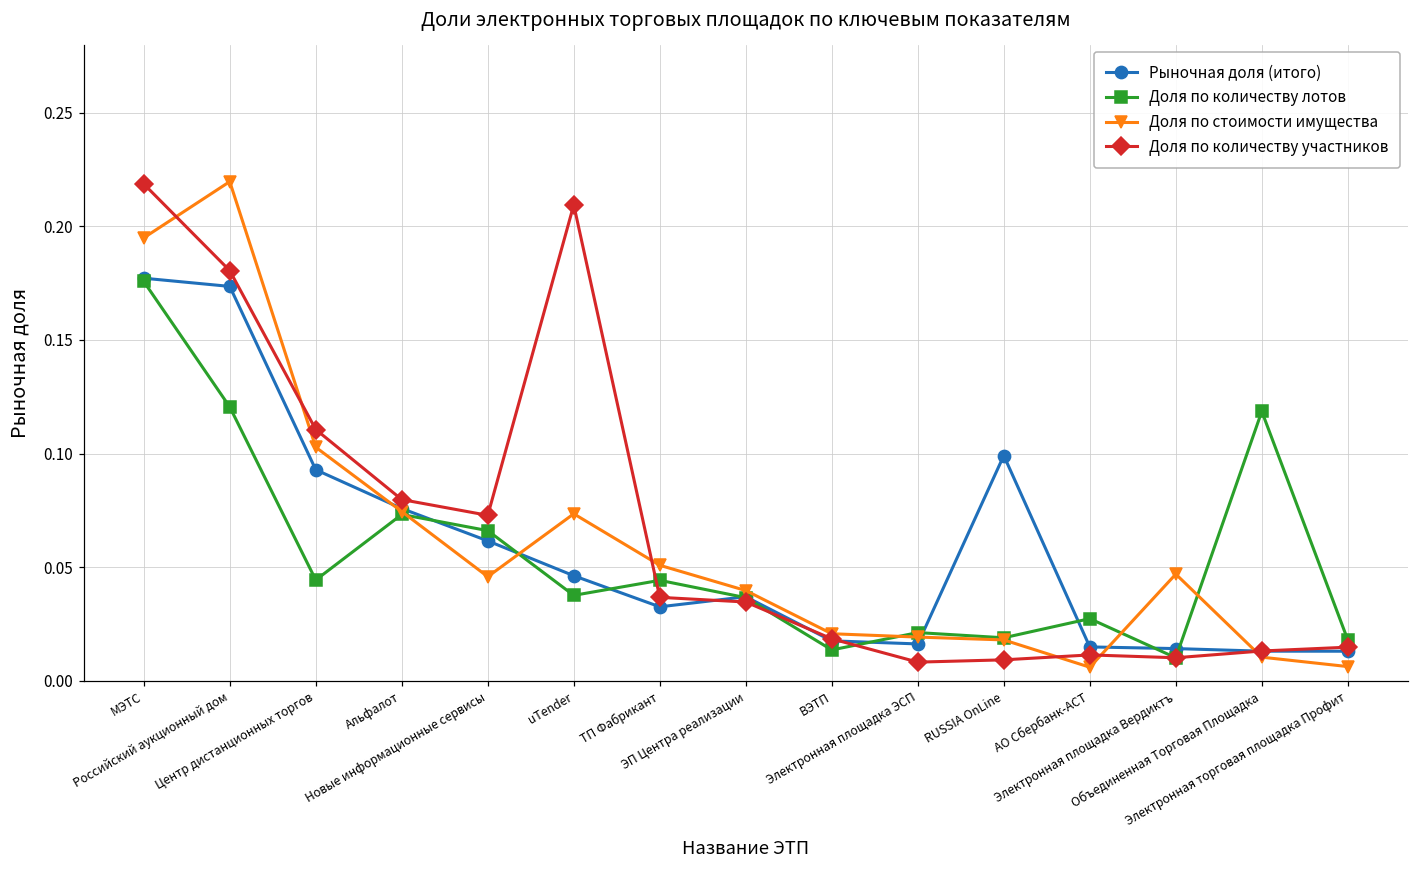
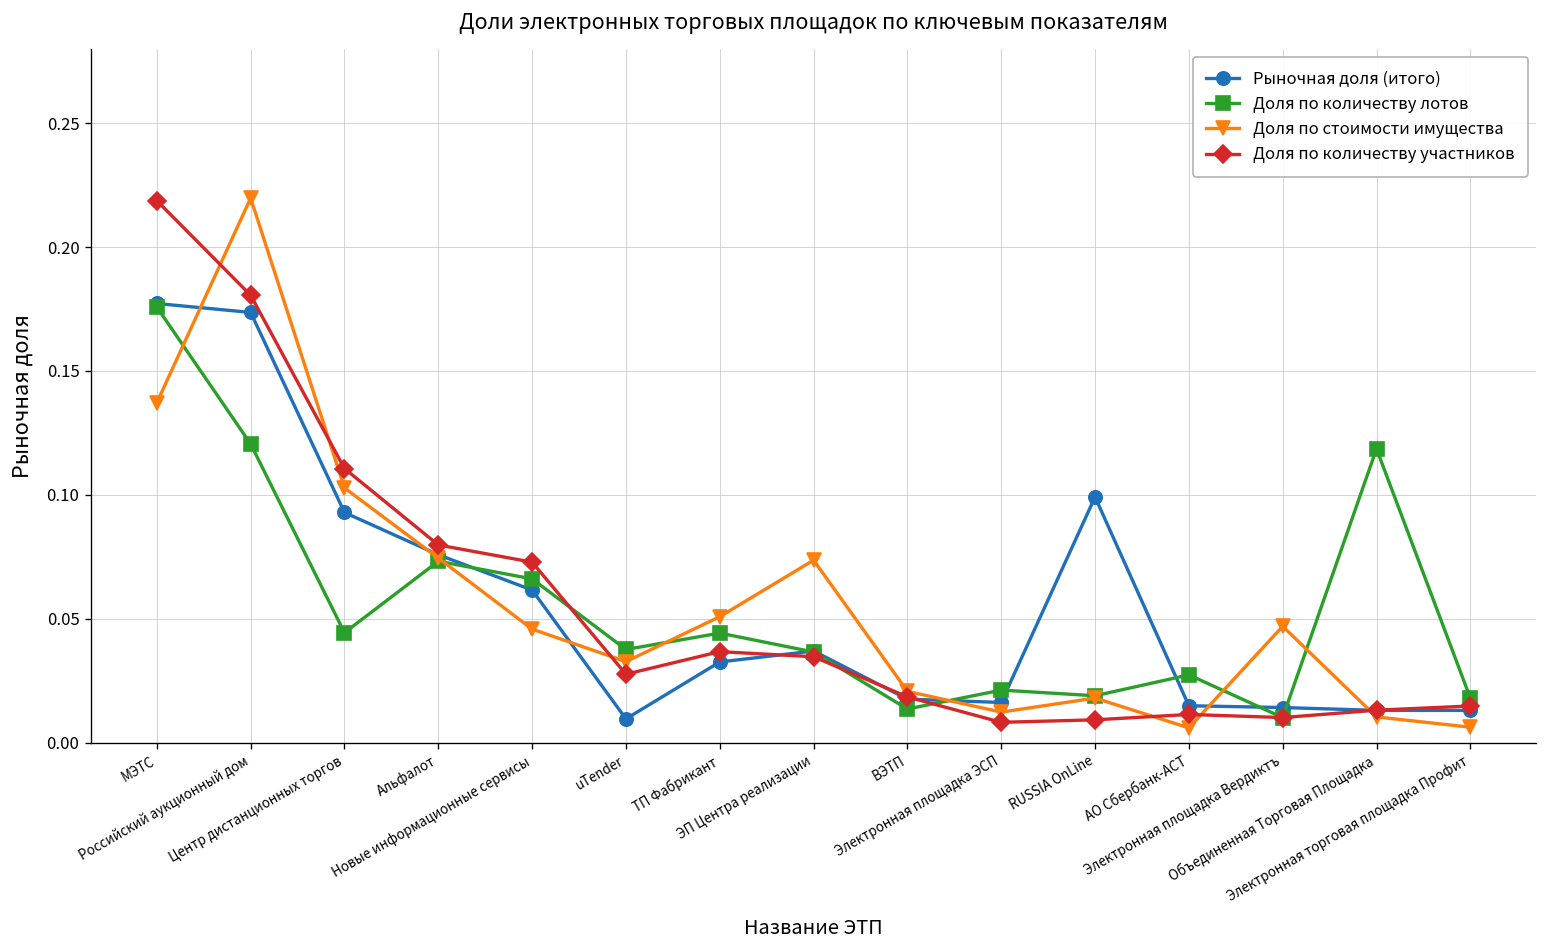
  {
    "Рыночная доля (итого)": {
      "МЭТС": 0.177,
      "Российский аукционный дом": 0.174,
      "Центр дистанционных торгов": 0.093,
      "Альфалот": 0.076,
      "Новые информационные сервисы": 0.062,
-     "uTender": 0.046,
+     "uTender": 0.010,
      "ТП Фабрикант": 0.033,
      "Электронная площадка ЭСП": 0.016,
      "RUSSIA OnLine": 0.099,
      "АО Сбербанк-АСТ": 0.015,
      "Электронная площадка Вердиктъ": 0.014,
      "Электронная торговая площадка Профит": 0.013
    },
    "Доля по количеству лотов": {
      "МЭТС": 0.176,
      "Российский аукционный дом": 0.121,
      "Центр дистанционных торгов": 0.044,
      "Альфалот": 0.073,
      "Новые информационные сервисы": 0.066,
      "uTender": 0.038,
      "ТП Фабрикант": 0.044,
      "ВЭТП": 0.014,
      "Электронная площадка ЭСП": 0.021,
      "АО Сбербанк-АСТ": 0.027,
      "Объединенная Торговая Площадка": 0.119,
      "Электронная торговая площадка Профит": 0.018
    },
    "Доля по стоимости имущества": {
-     "МЭТС": 0.195,
+     "МЭТС": 0.137,
      "Российский аукционный дом": 0.220,
      "Центр дистанционных торгов": 0.103,
      "Альфалот": 0.074,
      "Новые информационные сервисы": 0.046,
-     "uTender": 0.073,
+     "uTender": 0.033,
      "ТП Фабрикант": 0.051,
-     "ЭП Центра реализации": 0.040,
+     "ЭП Центра реализации": 0.074,
      "ВЭТП": 0.021,
-     "Электронная площадка ЭСП": 0.019,
+     "Электронная площадка ЭСП": 0.012,
      "АО Сбербанк-АСТ": 0.006,
      "Электронная площадка Вердиктъ": 0.047,
      "Объединенная Торговая Площадка": 0.010,
      "Электронная торговая площадка Профит": 0.006
    },
    "Доля по количеству участников": {
      "МЭТС": 0.219,
      "Российский аукционный дом": 0.181,
      "Центр дистанционных торгов": 0.111,
      "Альфалот": 0.080,
      "Новые информационные сервисы": 0.073,
-     "uTender": 0.209,
+     "uTender": 0.028,
      "ТП Фабрикант": 0.037,
      "ЭП Центра реализации": 0.035,
      "Электронная площадка ЭСП": 0.008,
      "RUSSIA OnLine": 0.009,
      "АО Сбербанк-АСТ": 0.011,
      "Электронная торговая площадка Профит": 0.015
    }
  }
